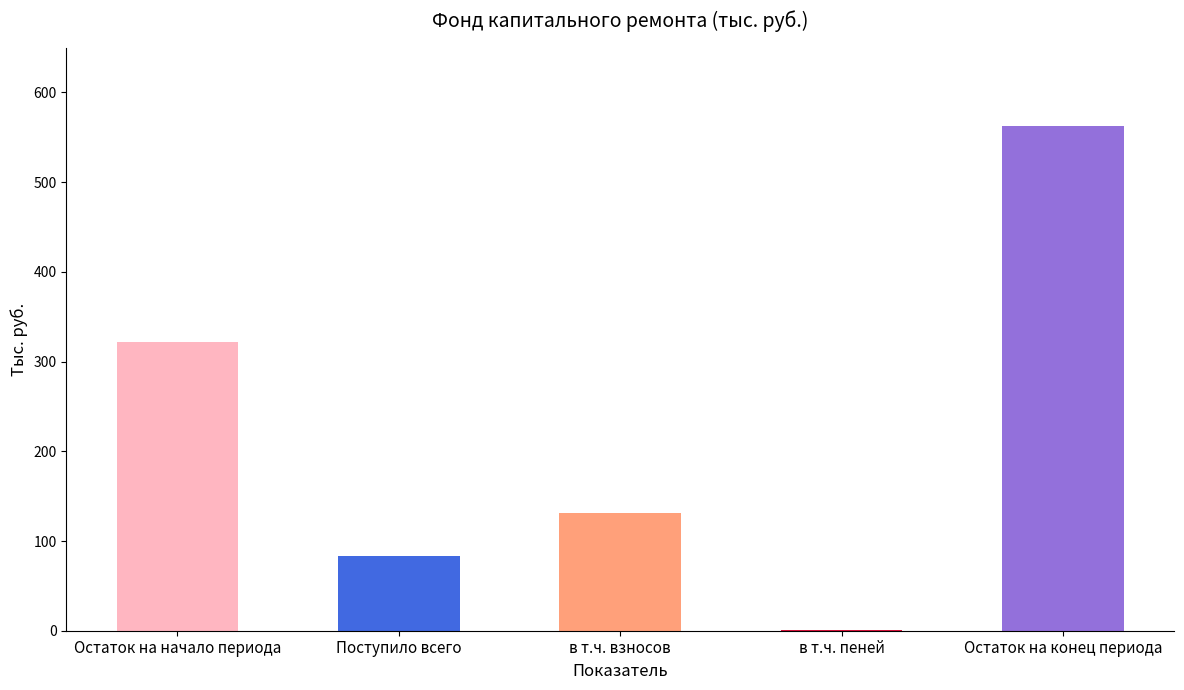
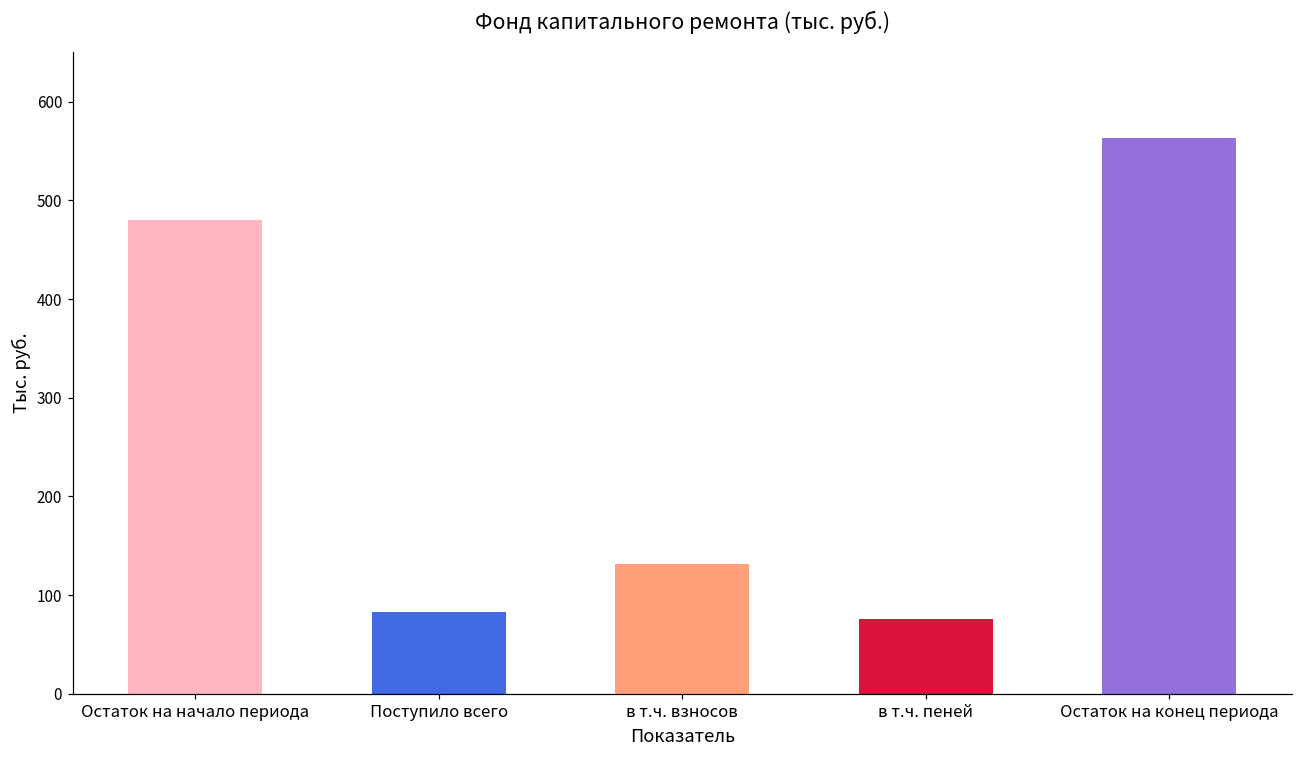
  {
-   "Остаток на начало периода": 320,
+   "Остаток на начало периода": 480,
    "Поступило всего": 80,
    "в т.ч. взносов": 130,
-   "в т.ч. пеней": 0,
+   "в т.ч. пеней": 80,
    "Остаток на конец периода": 560
  }
